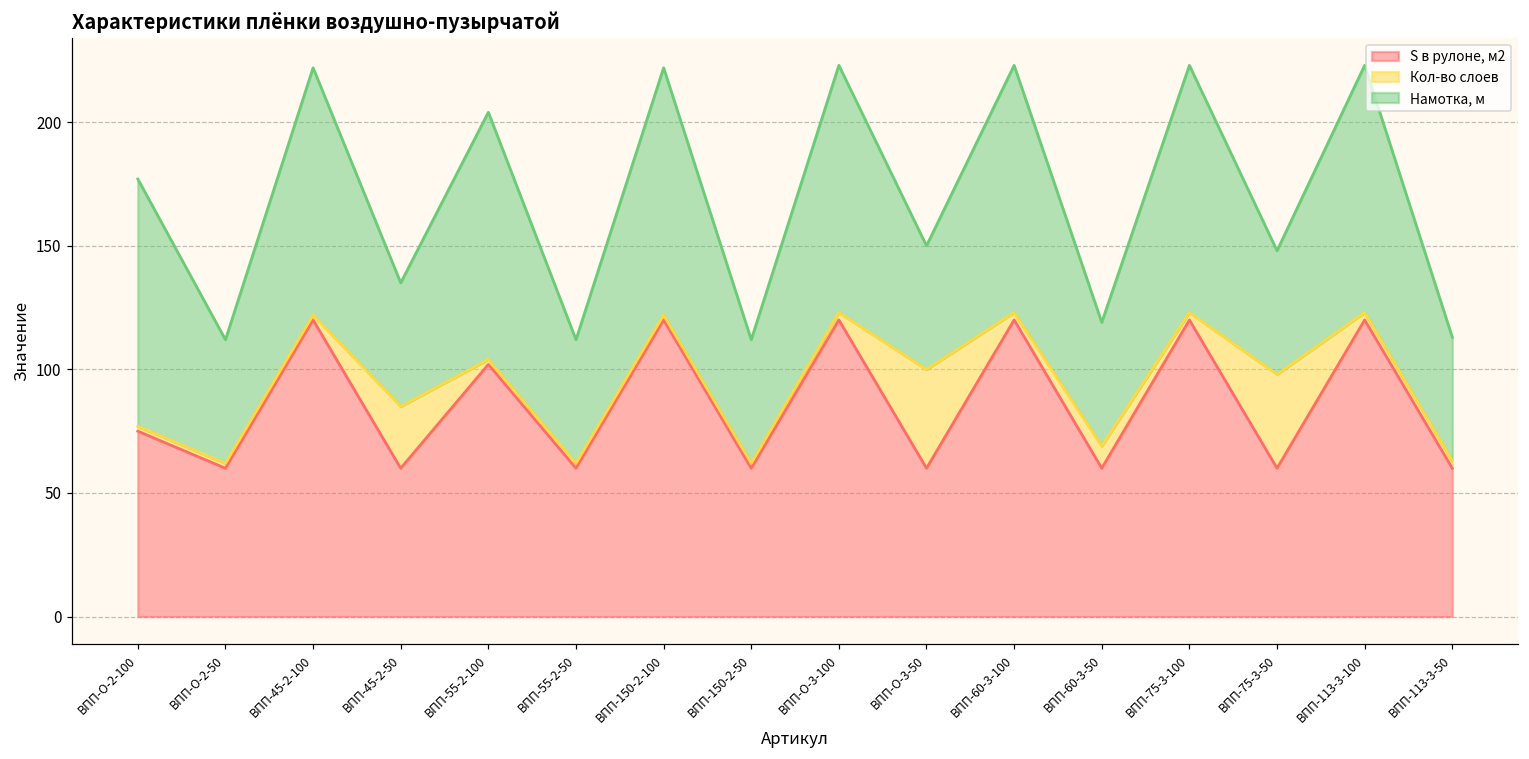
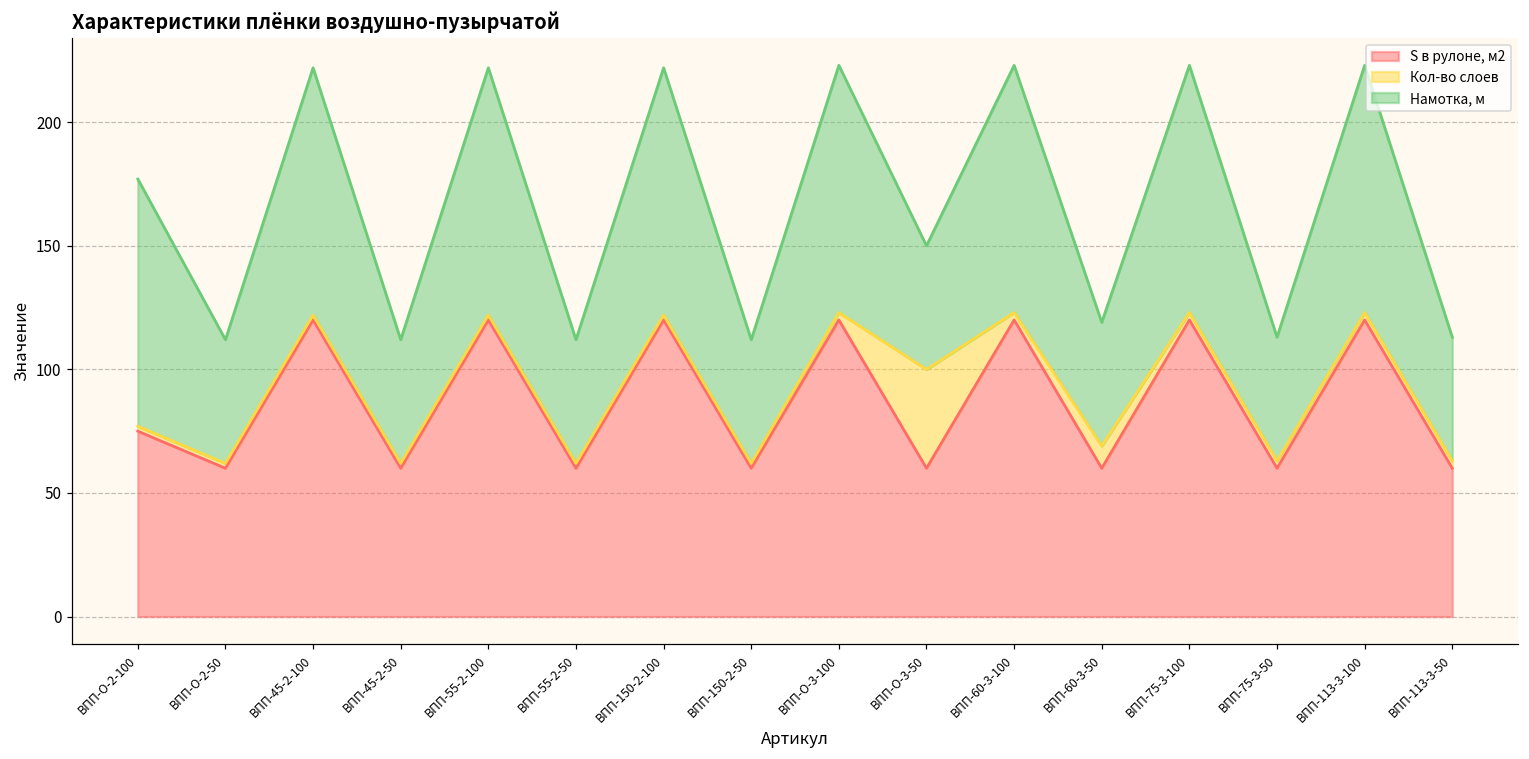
  {
    "S в рулоне, м2": {
      "ВПП-О-2-100": 75,
      "ВПП-О-2-50": 60,
      "ВПП-45-2-100": 120,
      "ВПП-45-2-50": 60,
-     "ВПП-55-2-100": 102,
+     "ВПП-55-2-100": 120,
      "ВПП-55-2-50": 60,
      "ВПП-150-2-100": 120,
      "ВПП-150-2-50": 60,
      "ВПП-О-3-100": 120,
      "ВПП-О-3-50": 60,
      "ВПП-60-3-100": 120,
      "ВПП-60-3-50": 60,
      "ВПП-75-3-100": 120,
      "ВПП-75-3-50": 60,
      "ВПП-113-3-100": 120,
      "ВПП-113-3-50": 60
    },
    "Кол-во слоев": {
      "ВПП-О-2-100": 2,
      "ВПП-О-2-50": 2,
      "ВПП-45-2-100": 2,
-     "ВПП-45-2-50": 25,
+     "ВПП-45-2-50": 2,
      "ВПП-55-2-100": 2,
      "ВПП-55-2-50": 2,
      "ВПП-150-2-100": 2,
      "ВПП-150-2-50": 2,
      "ВПП-О-3-100": 3,
      "ВПП-О-3-50": 40,
      "ВПП-60-3-100": 3,
      "ВПП-60-3-50": 9,
      "ВПП-75-3-100": 3,
-     "ВПП-75-3-50": 38,
+     "ВПП-75-3-50": 3,
      "ВПП-113-3-100": 3,
      "ВПП-113-3-50": 3
    },
    "Намотка, м": {
      "ВПП-О-2-100": 100,
      "ВПП-О-2-50": 50,
      "ВПП-45-2-100": 100,
      "ВПП-45-2-50": 50,
      "ВПП-55-2-100": 100,
      "ВПП-55-2-50": 50,
      "ВПП-150-2-100": 100,
      "ВПП-150-2-50": 50,
      "ВПП-О-3-100": 100,
      "ВПП-О-3-50": 50,
      "ВПП-60-3-100": 100,
      "ВПП-60-3-50": 50,
      "ВПП-75-3-100": 100,
      "ВПП-75-3-50": 50,
      "ВПП-113-3-100": 100,
      "ВПП-113-3-50": 50
    }
  }
